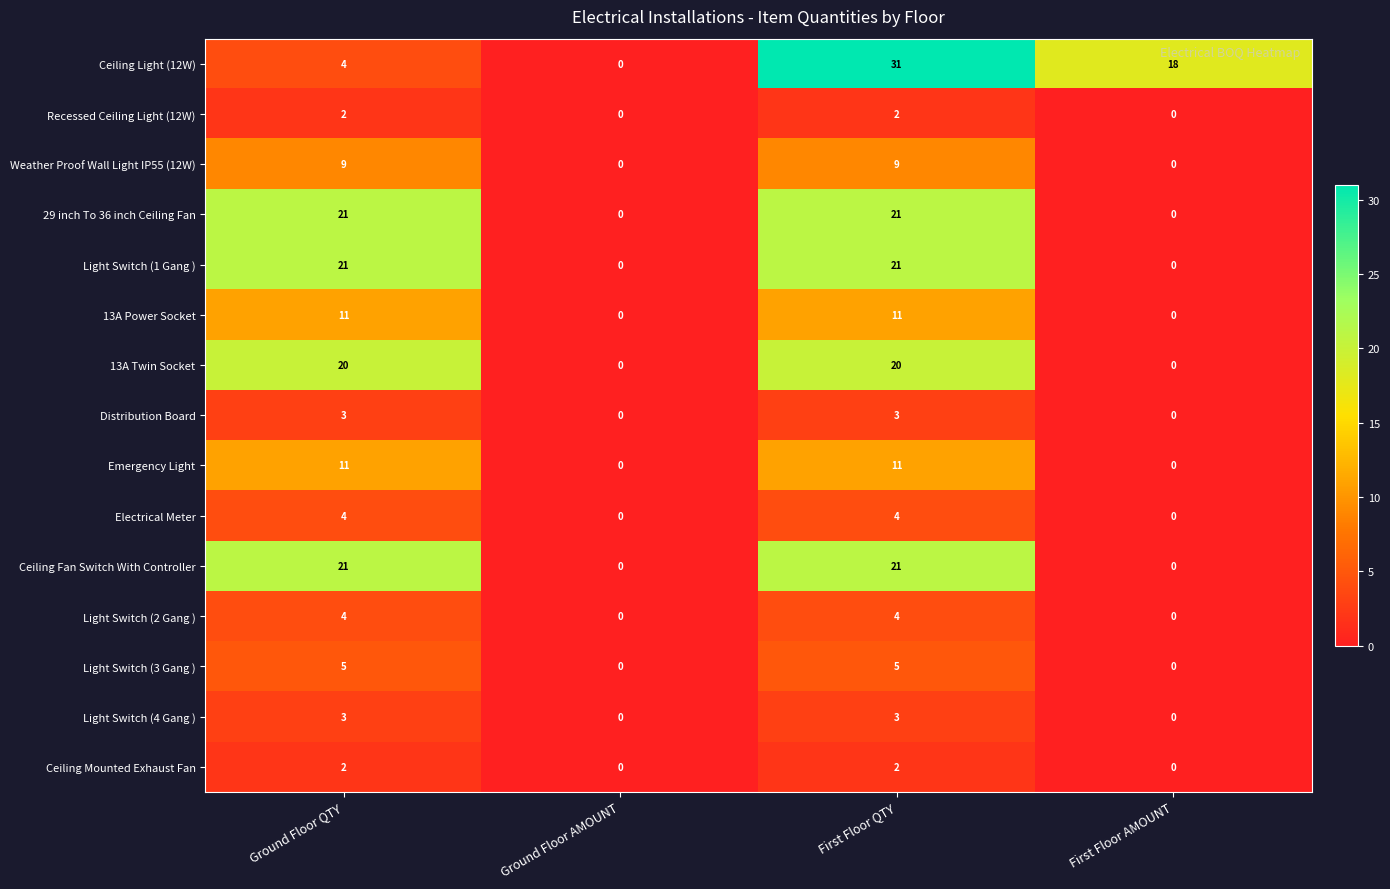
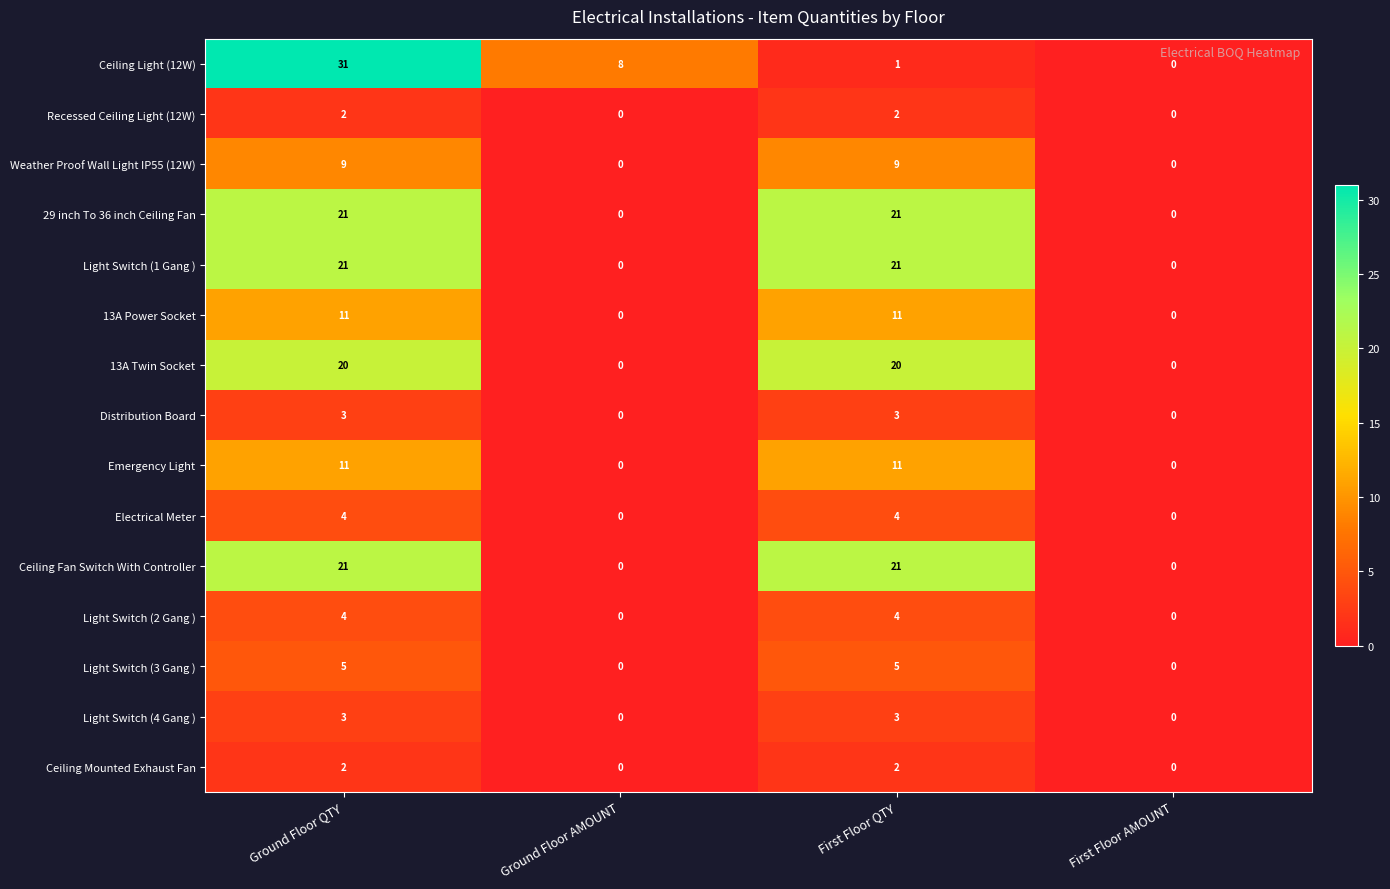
  {
    "Ceiling Light (12W)": {
-     "Ground Floor QTY": 4,
-     "Ground Floor AMOUNT": 0,
-     "First Floor QTY": 31,
-     "First Floor AMOUNT": 18
+     "Ground Floor QTY": 31,
+     "Ground Floor AMOUNT": 8,
+     "First Floor QTY": 1,
+     "First Floor AMOUNT": 0
    },
    "Recessed Ceiling Light (12W)": {
      "Ground Floor QTY": 2,
      "Ground Floor AMOUNT": 0,
      "First Floor QTY": 2,
      "First Floor AMOUNT": 0
    },
    "Weather Proof Wall Light IP55 (12W)": {
      "Ground Floor QTY": 9,
      "Ground Floor AMOUNT": 0,
      "First Floor QTY": 9,
      "First Floor AMOUNT": 0
    },
    "29 inch To 36 inch Ceiling Fan": {
      "Ground Floor QTY": 21,
      "Ground Floor AMOUNT": 0,
      "First Floor QTY": 21,
      "First Floor AMOUNT": 0
    },
    "Light Switch (1 Gang )": {
      "Ground Floor QTY": 21,
      "Ground Floor AMOUNT": 0,
      "First Floor QTY": 21,
      "First Floor AMOUNT": 0
    },
    "13A Power Socket": {
      "Ground Floor QTY": 11,
      "Ground Floor AMOUNT": 0,
      "First Floor QTY": 11,
      "First Floor AMOUNT": 0
    },
    "13A Twin Socket": {
      "Ground Floor QTY": 20,
      "Ground Floor AMOUNT": 0,
      "First Floor QTY": 20,
      "First Floor AMOUNT": 0
    },
    "Distribution Board": {
      "Ground Floor QTY": 3,
      "Ground Floor AMOUNT": 0,
      "First Floor QTY": 3,
      "First Floor AMOUNT": 0
    },
    "Emergency Light": {
      "Ground Floor QTY": 11,
      "Ground Floor AMOUNT": 0,
      "First Floor QTY": 11,
      "First Floor AMOUNT": 0
    },
    "Electrical Meter": {
      "Ground Floor QTY": 4,
      "Ground Floor AMOUNT": 0,
      "First Floor QTY": 4,
      "First Floor AMOUNT": 0
    },
    "Ceiling Fan Switch With Controller": {
      "Ground Floor QTY": 21,
      "Ground Floor AMOUNT": 0,
      "First Floor QTY": 21,
      "First Floor AMOUNT": 0
    },
    "Light Switch (2 Gang )": {
      "Ground Floor QTY": 4,
      "Ground Floor AMOUNT": 0,
      "First Floor QTY": 4,
      "First Floor AMOUNT": 0
    },
    "Light Switch (3 Gang )": {
      "Ground Floor QTY": 5,
      "Ground Floor AMOUNT": 0,
      "First Floor QTY": 5,
      "First Floor AMOUNT": 0
    },
    "Light Switch (4 Gang )": {
      "Ground Floor QTY": 3,
      "Ground Floor AMOUNT": 0,
      "First Floor QTY": 3,
      "First Floor AMOUNT": 0
    },
    "Ceiling Mounted Exhaust Fan": {
      "Ground Floor QTY": 2,
      "Ground Floor AMOUNT": 0,
      "First Floor QTY": 2,
      "First Floor AMOUNT": 0
    }
  }
